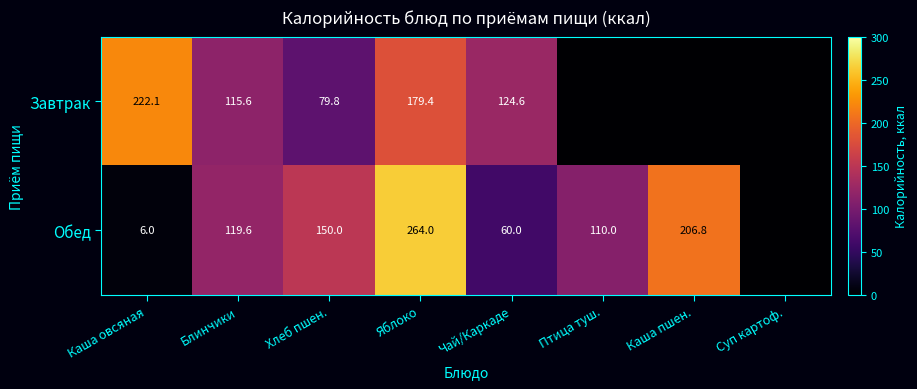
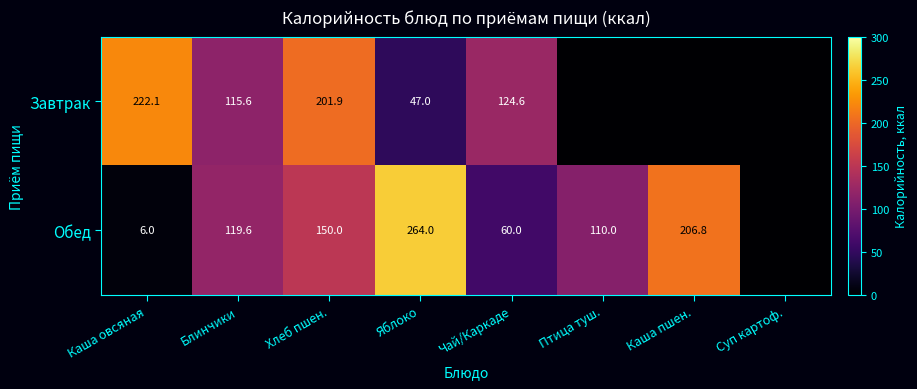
  {
    "Завтрак": {
      "Каша овсяная": 222.1,
      "Блинчики": 115.6,
-     "Хлеб пшен.": 79.8,
-     "Яблоко": 179.4,
+     "Хлеб пшен.": 201.9,
+     "Яблоко": 47.0,
      "Чай/Каркаде": 124.6
    },
    "Обед": {
      "Каша овсяная": 6.0,
      "Блинчики": 119.6,
      "Хлеб пшен.": 150.0,
      "Яблоко": 264.0,
      "Чай/Каркаде": 60.0,
      "Птица туш.": 110.0,
      "Каша пшен.": 206.8
    }
  }
